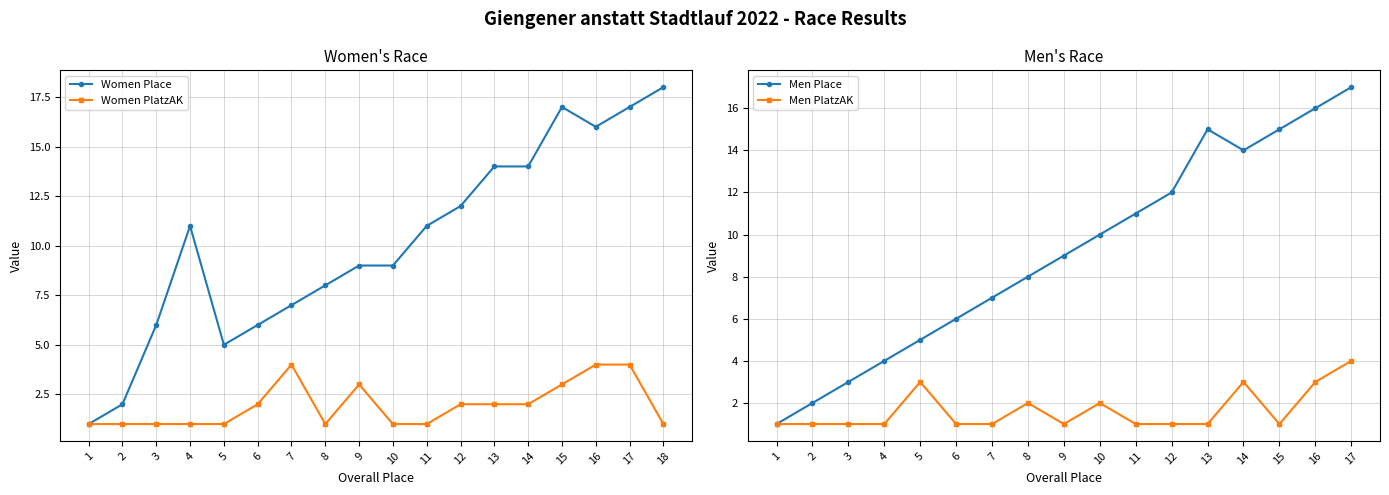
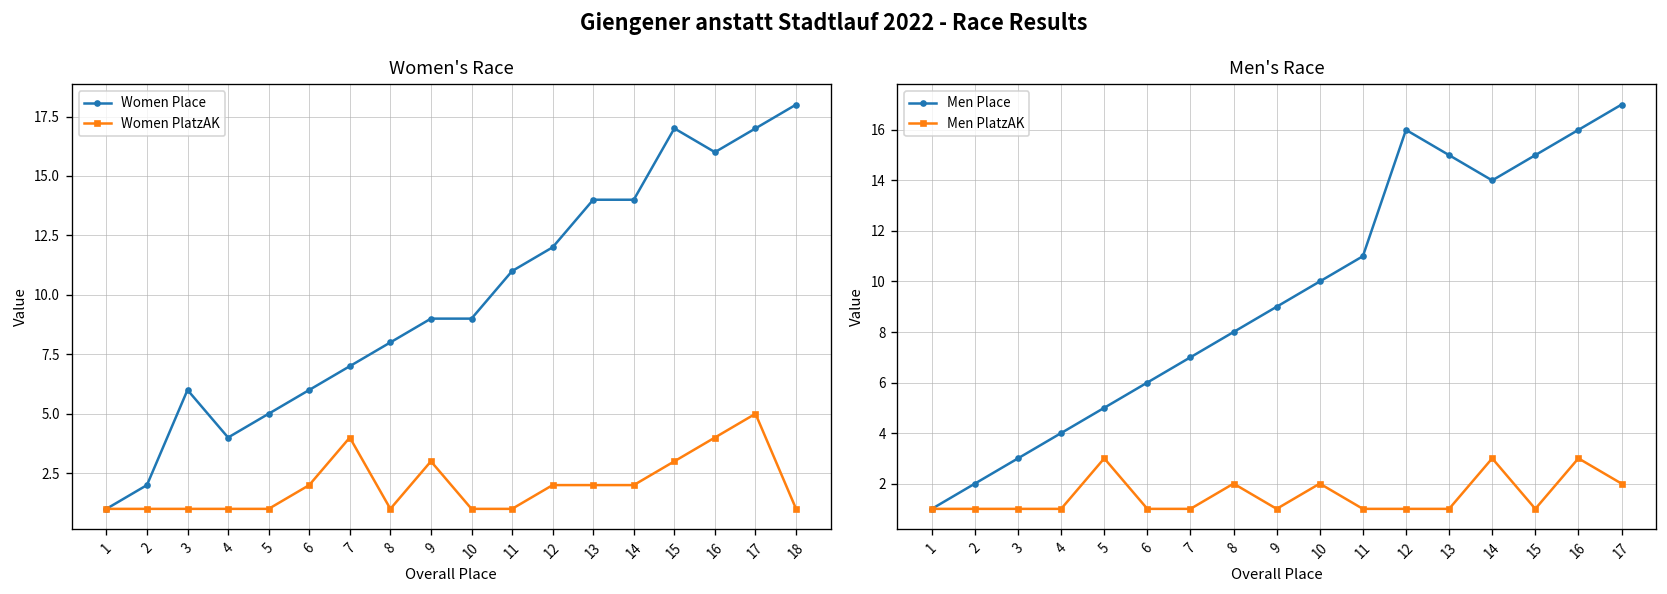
  {
    "Women's Race": {
      "Women Place": {
        "2": 2,
        "3": 6,
-       "4": 11,
+       "4": 4,
        "5": 5,
        "6": 6,
        "7": 7,
        "8": 8,
        "9": 9,
        "10": 9,
        "11": 11,
        "12": 12,
        "13": 14,
        "14": 14,
        "15": 17,
        "16": 16,
        "17": 17,
        "18": 18
      },
      "Women PlatzAK": {
        "2": 1,
        "3": 1,
        "4": 1,
        "5": 1,
        "6": 2,
        "7": 4,
        "8": 1,
        "9": 3,
        "10": 1,
        "11": 1,
        "12": 2,
        "13": 2,
        "14": 2,
        "15": 3,
        "16": 4,
-       "17": 4,
+       "17": 5,
        "18": 1
      }
    },
    "Men's Race": {
      "Men Place": {
        "2": 2,
        "3": 3,
        "4": 4,
        "5": 5,
        "6": 6,
        "7": 7,
        "8": 8,
        "9": 9,
        "10": 10,
        "11": 11,
-       "12": 12,
+       "12": 16,
        "13": 15,
        "14": 14,
        "15": 15,
        "16": 16,
        "17": 17
      },
      "Men PlatzAK": {
        "2": 1,
        "3": 1,
        "4": 1,
        "5": 3,
        "6": 1,
        "7": 1,
        "8": 2,
        "9": 1,
        "10": 2,
        "11": 1,
        "12": 1,
        "13": 1,
        "14": 3,
        "15": 1,
        "16": 3,
-       "17": 4
+       "17": 2
      }
    }
  }
